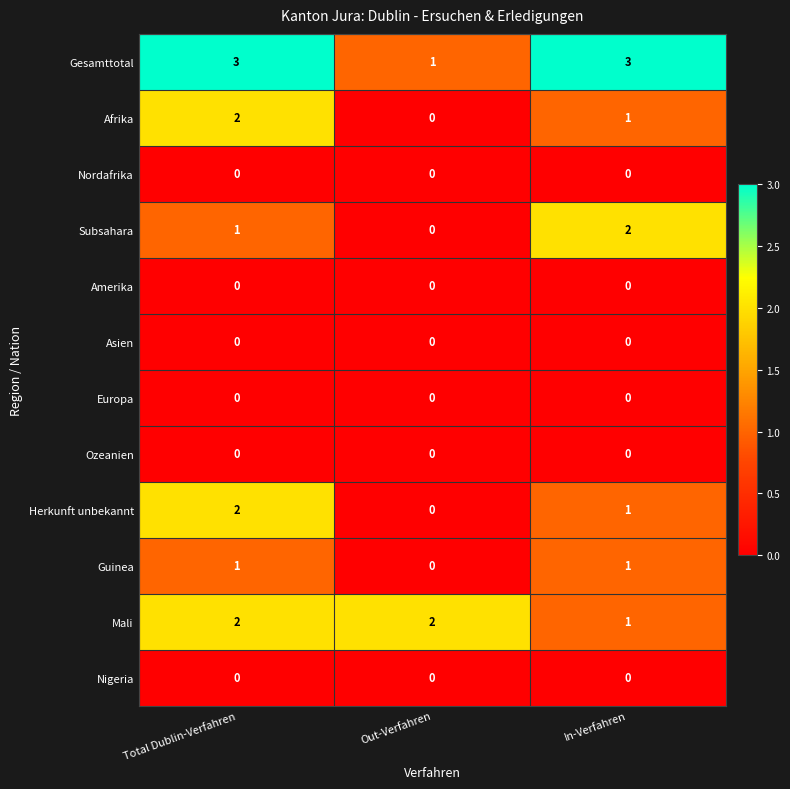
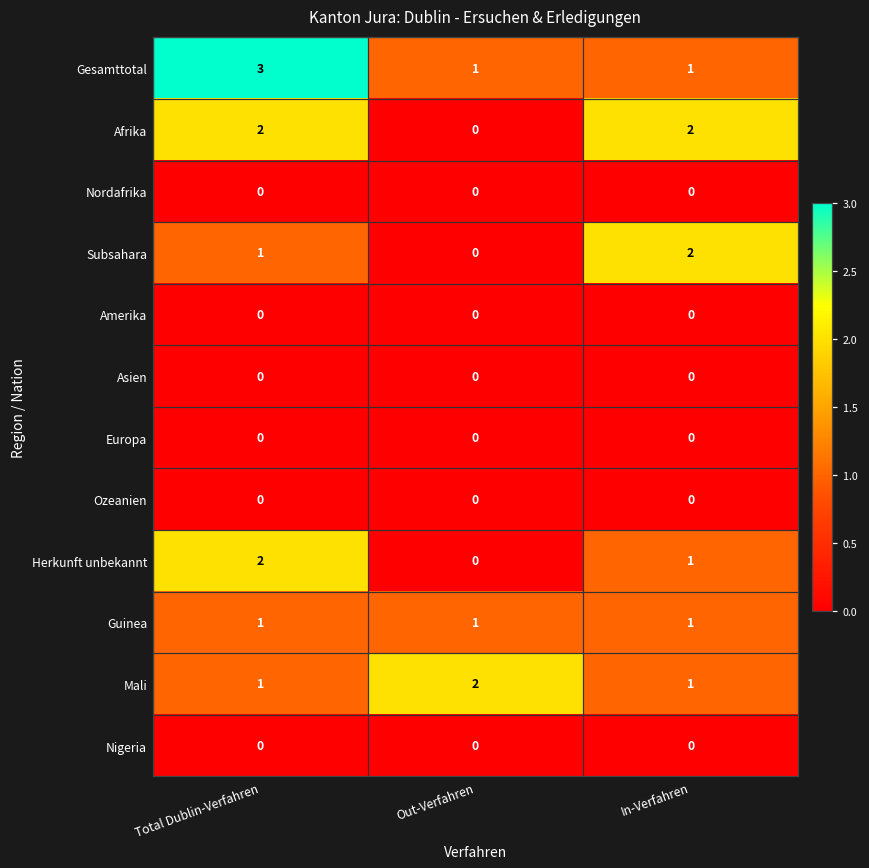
  {
    "Gesamttotal": {
      "Total Dublin-Verfahren": 3,
      "Out-Verfahren": 1,
-     "In-Verfahren": 3
+     "In-Verfahren": 1
    },
    "Afrika": {
      "Total Dublin-Verfahren": 2,
      "Out-Verfahren": 0,
-     "In-Verfahren": 1
+     "In-Verfahren": 2
    },
    "Nordafrika": {
      "Total Dublin-Verfahren": 0,
      "Out-Verfahren": 0,
      "In-Verfahren": 0
    },
    "Subsahara": {
      "Total Dublin-Verfahren": 1,
      "Out-Verfahren": 0,
      "In-Verfahren": 2
    },
    "Amerika": {
      "Total Dublin-Verfahren": 0,
      "Out-Verfahren": 0,
      "In-Verfahren": 0
    },
    "Asien": {
      "Total Dublin-Verfahren": 0,
      "Out-Verfahren": 0,
      "In-Verfahren": 0
    },
    "Europa": {
      "Total Dublin-Verfahren": 0,
      "Out-Verfahren": 0,
      "In-Verfahren": 0
    },
    "Ozeanien": {
      "Total Dublin-Verfahren": 0,
      "Out-Verfahren": 0,
      "In-Verfahren": 0
    },
    "Herkunft unbekannt": {
      "Total Dublin-Verfahren": 2,
      "Out-Verfahren": 0,
      "In-Verfahren": 1
    },
    "Guinea": {
      "Total Dublin-Verfahren": 1,
-     "Out-Verfahren": 0,
+     "Out-Verfahren": 1,
      "In-Verfahren": 1
    },
    "Mali": {
-     "Total Dublin-Verfahren": 2,
+     "Total Dublin-Verfahren": 1,
      "Out-Verfahren": 2,
      "In-Verfahren": 1
    },
    "Nigeria": {
      "Total Dublin-Verfahren": 0,
      "Out-Verfahren": 0,
      "In-Verfahren": 0
    }
  }
